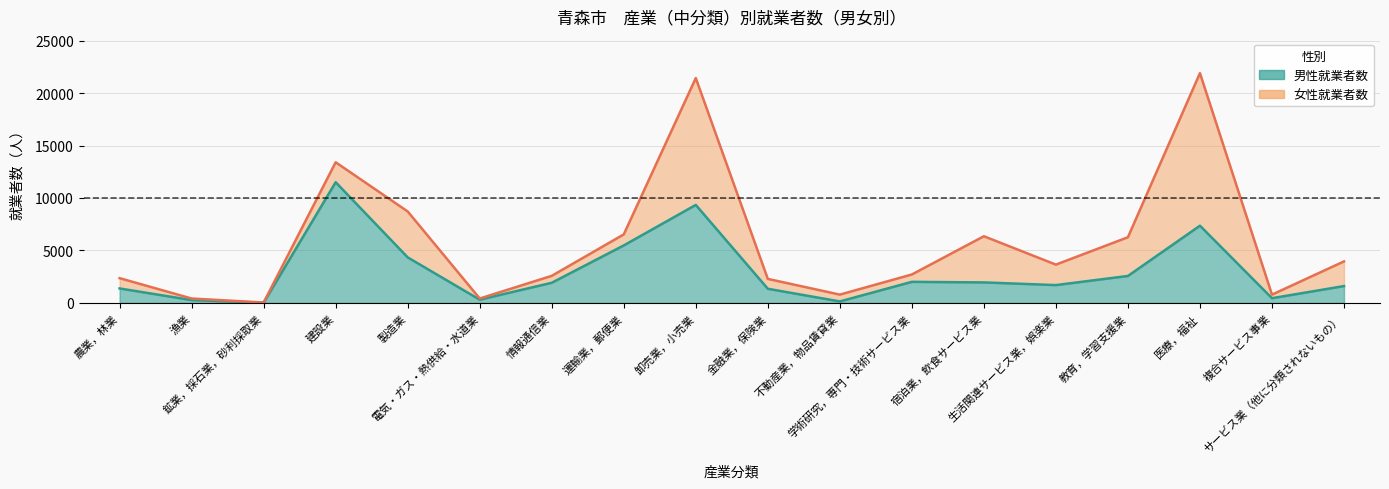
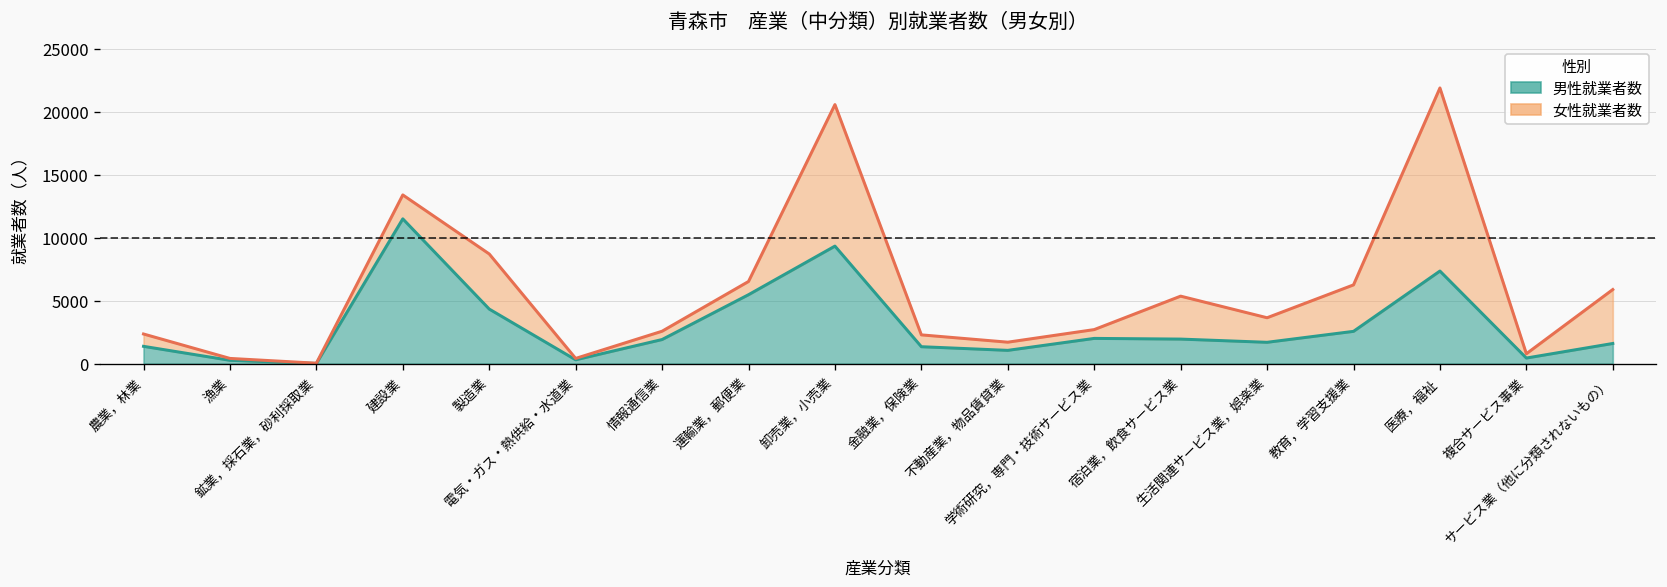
  {
    "男性就業者数": {
      "農業，林業": 1400,
      "建設業": 11500,
      "製造業": 4300,
      "情報通信業": 1900,
      "運輸業，郵便業": 5500,
      "卸売業，小売業": 9300,
      "金融業，保険業": 1400,
-     "不動産業，物品賃貸業": 100,
+     "不動産業，物品賃貸業": 1100,
      "学術研究，専門・技術サービス業": 2000,
      "宿泊業，飲食サービス業": 2000,
      "生活関連サービス業，娯楽業": 1700,
      "教育，学習支援業": 2600,
      "医療，福祉": 7400,
      "複合サービス事業": 500,
      "サービス業（他に分類されないもの）": 1600
    },
    "女性就業者数": {
      "農業，林業": 1000,
      "建設業": 1900,
      "製造業": 4400,
      "情報通信業": 700,
      "運輸業，郵便業": 1100,
-     "卸売業，小売業": 12100,
+     "卸売業，小売業": 11200,
      "金融業，保険業": 900,
      "不動産業，物品賃貸業": 700,
      "学術研究，専門・技術サービス業": 700,
-     "宿泊業，飲食サービス業": 4400,
+     "宿泊業，飲食サービス業": 3400,
      "生活関連サービス業，娯楽業": 2000,
      "教育，学習支援業": 3700,
      "医療，福祉": 14500,
      "複合サービス事業": 300,
-     "サービス業（他に分類されないもの）": 2400
+     "サービス業（他に分類されないもの）": 4300
    }
  }
